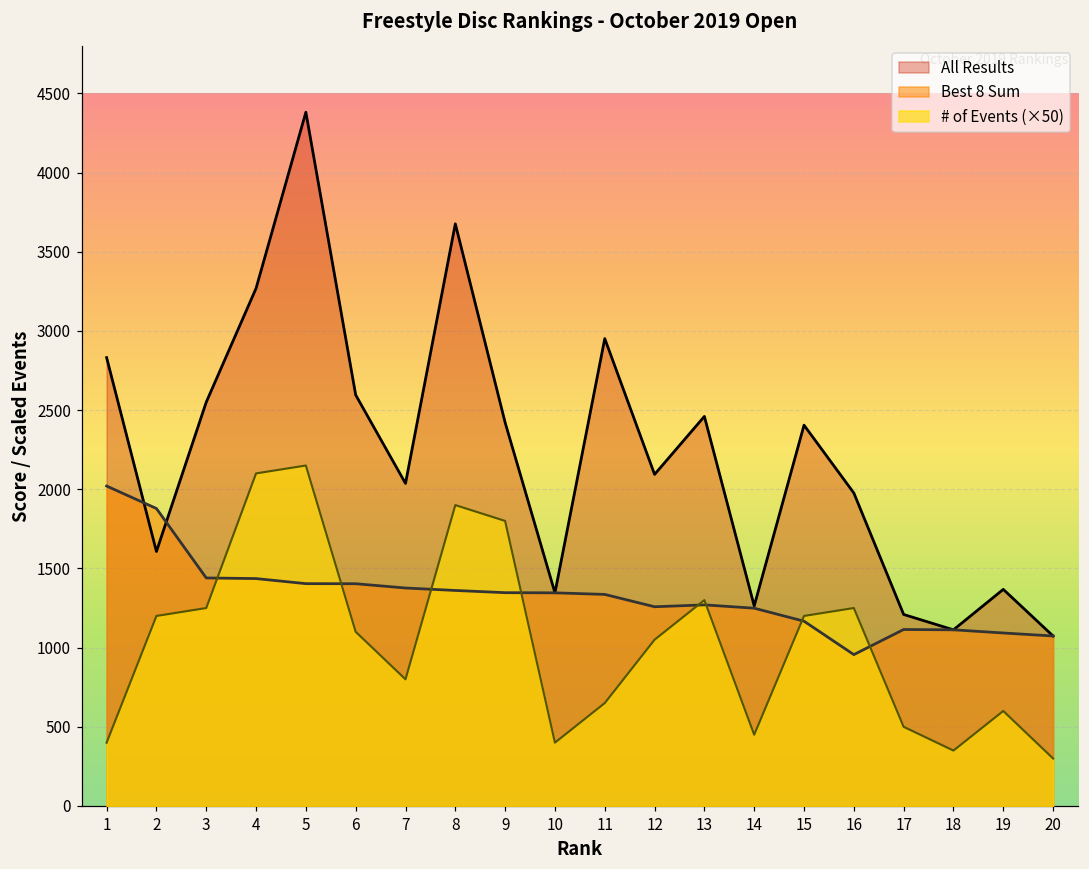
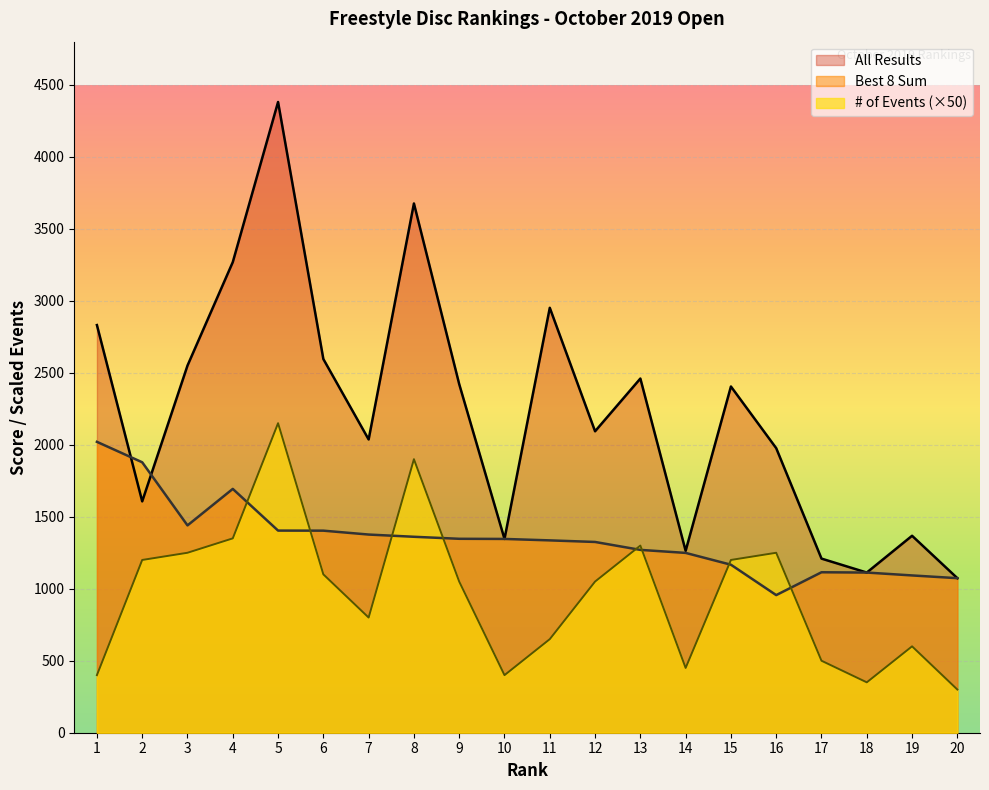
  {
    "All Results": {
      "1": 2830,
      "2": 1610,
      "3": 2550,
      "4": 3270,
      "5": 4380,
      "6": 2600,
      "7": 2040,
      "8": 3680,
      "9": 2420,
      "11": 2950,
      "12": 2090,
      "13": 2460,
      "15": 2400,
      "16": 1980,
      "17": 1210,
      "19": 1370
    },
    "Best 8 Sum": {
      "1": 2020,
      "2": 1880,
      "3": 1440,
-     "4": 1440,
+     "4": 1690,
      "5": 1400,
      "6": 1400,
      "7": 1380,
      "8": 1360,
      "9": 1350,
      "11": 1340,
-     "12": 1260,
+     "12": 1330,
      "13": 1270,
      "15": 1170,
      "16": 960,
      "17": 1110,
      "19": 1090
    },
    "# of Events (×50)": {
      "1": 400,
      "2": 1200,
      "3": 1250,
-     "4": 2100,
+     "4": 1350,
      "5": 2150,
      "6": 1100,
      "7": 800,
      "8": 1900,
-     "9": 1800,
+     "9": 1050,
      "10": 400,
      "11": 650,
      "12": 1050,
      "13": 1300,
      "14": 450,
      "15": 1200,
      "16": 1250,
      "17": 500,
      "18": 350,
      "19": 600,
      "20": 300
    }
  }
